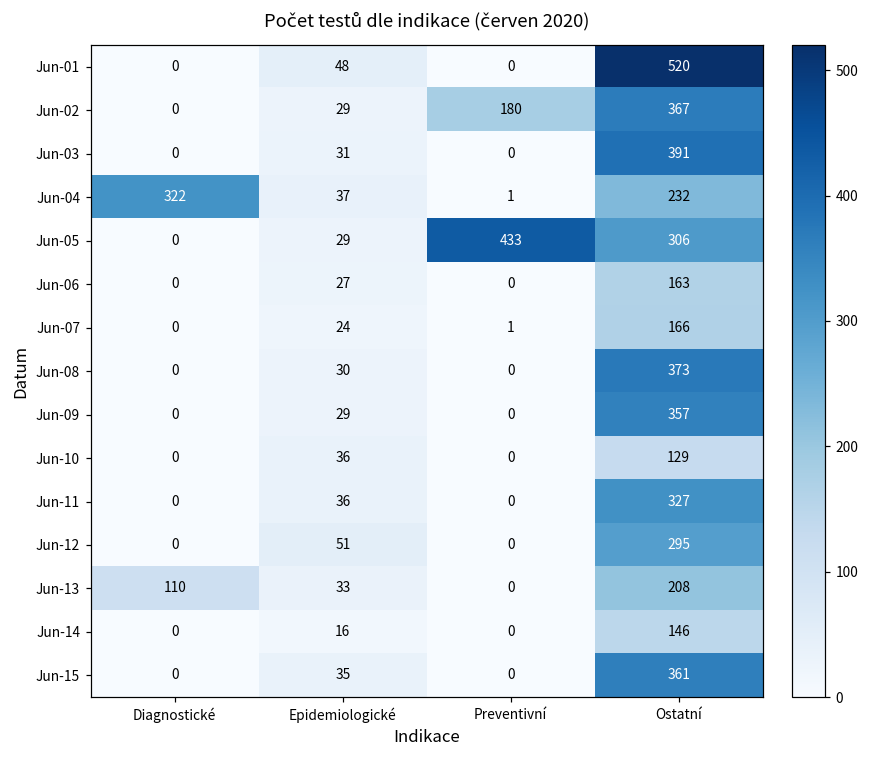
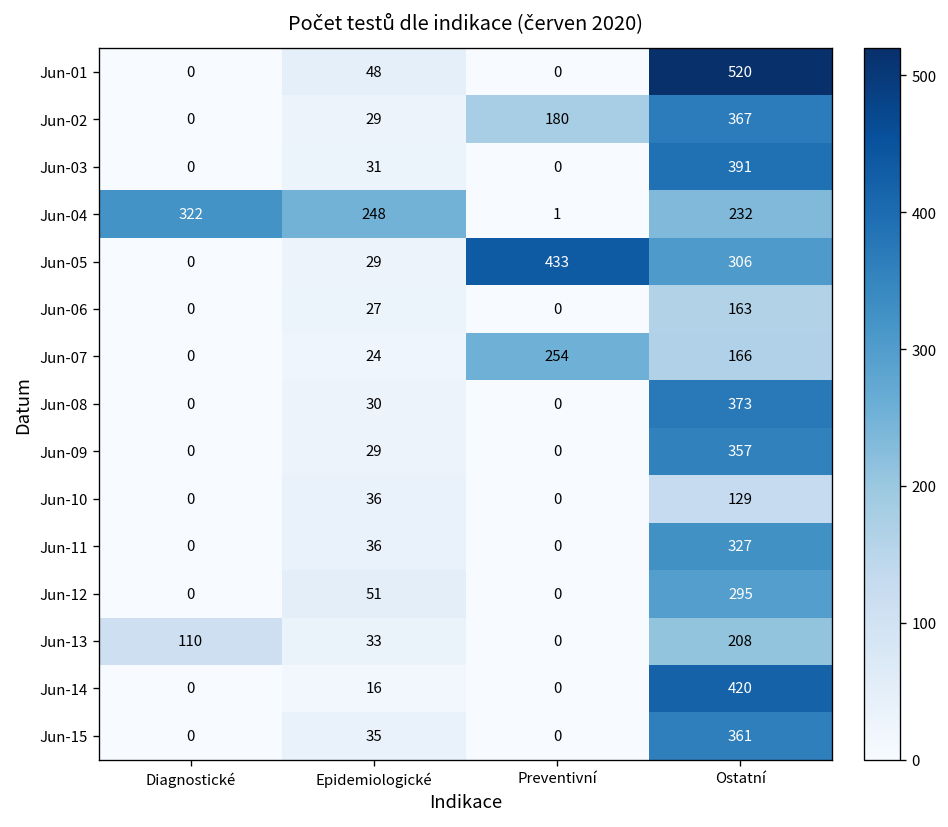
  {
    "Jun-01": {
      "Diagnostické": 0,
      "Epidemiologické": 48,
      "Preventivní": 0,
      "Ostatní": 520
    },
    "Jun-02": {
      "Diagnostické": 0,
      "Epidemiologické": 29,
      "Preventivní": 180,
      "Ostatní": 367
    },
    "Jun-03": {
      "Diagnostické": 0,
      "Epidemiologické": 31,
      "Preventivní": 0,
      "Ostatní": 391
    },
    "Jun-04": {
      "Diagnostické": 322,
-     "Epidemiologické": 37,
+     "Epidemiologické": 248,
      "Preventivní": 1,
      "Ostatní": 232
    },
    "Jun-05": {
      "Diagnostické": 0,
      "Epidemiologické": 29,
      "Preventivní": 433,
      "Ostatní": 306
    },
    "Jun-06": {
      "Diagnostické": 0,
      "Epidemiologické": 27,
      "Preventivní": 0,
      "Ostatní": 163
    },
    "Jun-07": {
      "Diagnostické": 0,
      "Epidemiologické": 24,
-     "Preventivní": 1,
+     "Preventivní": 254,
      "Ostatní": 166
    },
    "Jun-08": {
      "Diagnostické": 0,
      "Epidemiologické": 30,
      "Preventivní": 0,
      "Ostatní": 373
    },
    "Jun-09": {
      "Diagnostické": 0,
      "Epidemiologické": 29,
      "Preventivní": 0,
      "Ostatní": 357
    },
    "Jun-10": {
      "Diagnostické": 0,
      "Epidemiologické": 36,
      "Preventivní": 0,
      "Ostatní": 129
    },
    "Jun-11": {
      "Diagnostické": 0,
      "Epidemiologické": 36,
      "Preventivní": 0,
      "Ostatní": 327
    },
    "Jun-12": {
      "Diagnostické": 0,
      "Epidemiologické": 51,
      "Preventivní": 0,
      "Ostatní": 295
    },
    "Jun-13": {
      "Diagnostické": 110,
      "Epidemiologické": 33,
      "Preventivní": 0,
      "Ostatní": 208
    },
    "Jun-14": {
      "Diagnostické": 0,
      "Epidemiologické": 16,
      "Preventivní": 0,
-     "Ostatní": 146
+     "Ostatní": 420
    },
    "Jun-15": {
      "Diagnostické": 0,
      "Epidemiologické": 35,
      "Preventivní": 0,
      "Ostatní": 361
    }
  }
